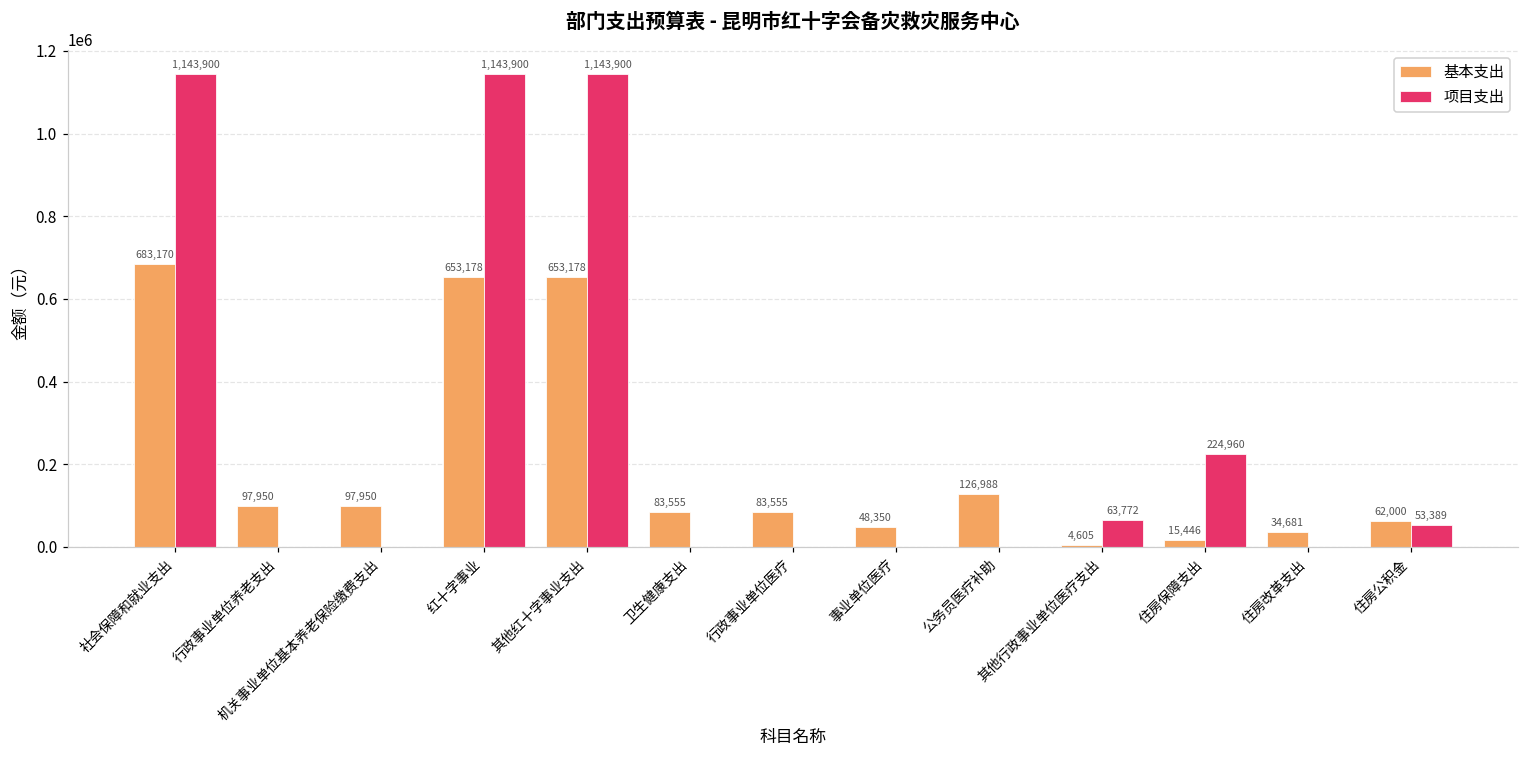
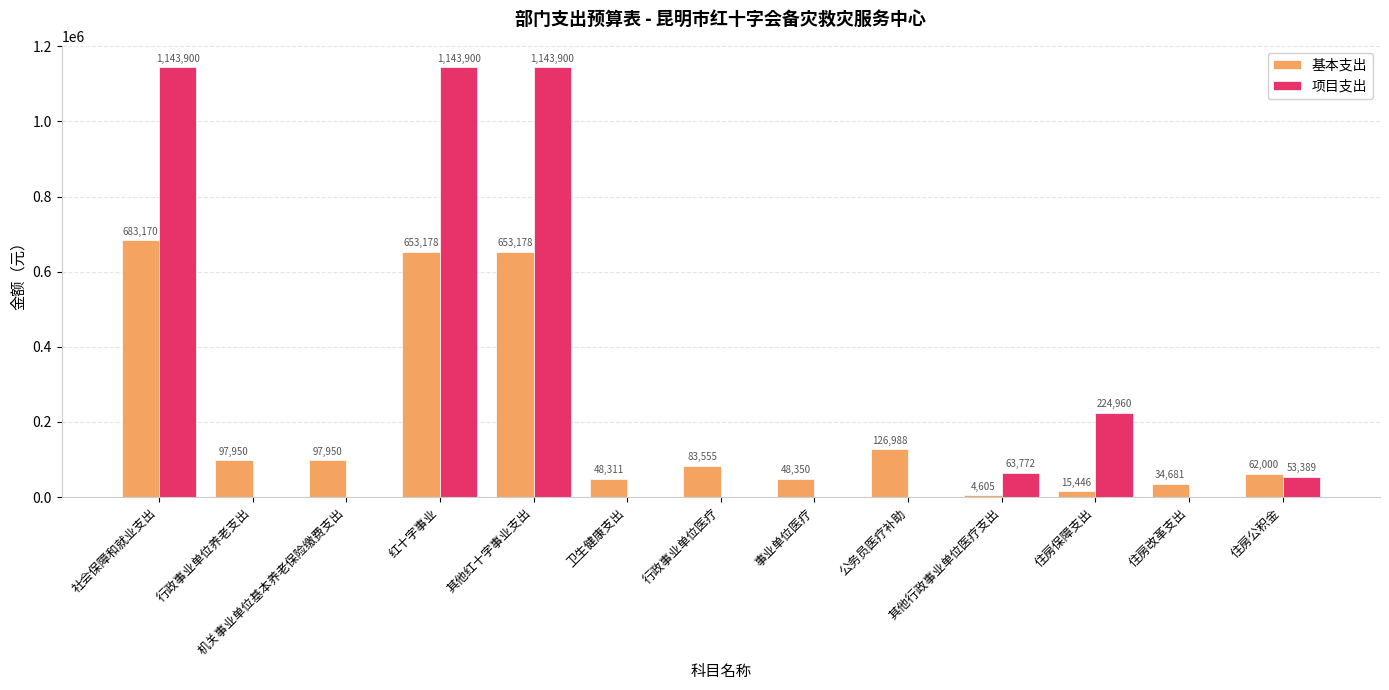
  {
    "基本支出": {
      "社会保障和就业支出": "683,170",
      "行政事业单位养老支出": "97,950",
      "机关事业单位基本养老保险缴费支出": "97,950",
      "红十字事业": "653,178",
      "其他红十字事业支出": "653,178",
-     "卫生健康支出": "83,555",
+     "卫生健康支出": "48,311",
      "行政事业单位医疗": "83,555",
      "事业单位医疗": "48,350",
      "公务员医疗补助": "126,988",
      "其他行政事业单位医疗支出": "4,605",
      "住房保障支出": "15,446",
      "住房改革支出": "34,681",
      "住房公积金": "62,000"
    },
    "项目支出": {
      "社会保障和就业支出": "1,143,900",
      "红十字事业": "1,143,900",
      "其他红十字事业支出": "1,143,900",
      "其他行政事业单位医疗支出": "63,772",
      "住房保障支出": "224,960",
      "住房公积金": "53,389"
    }
  }
